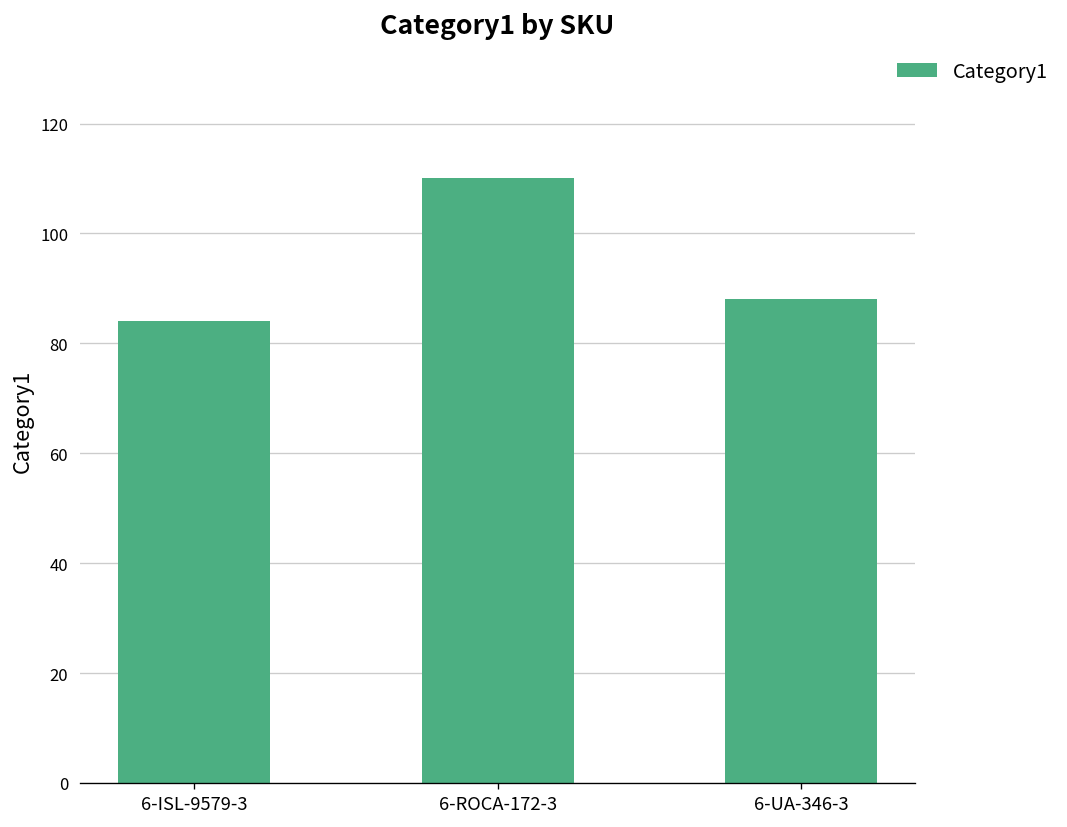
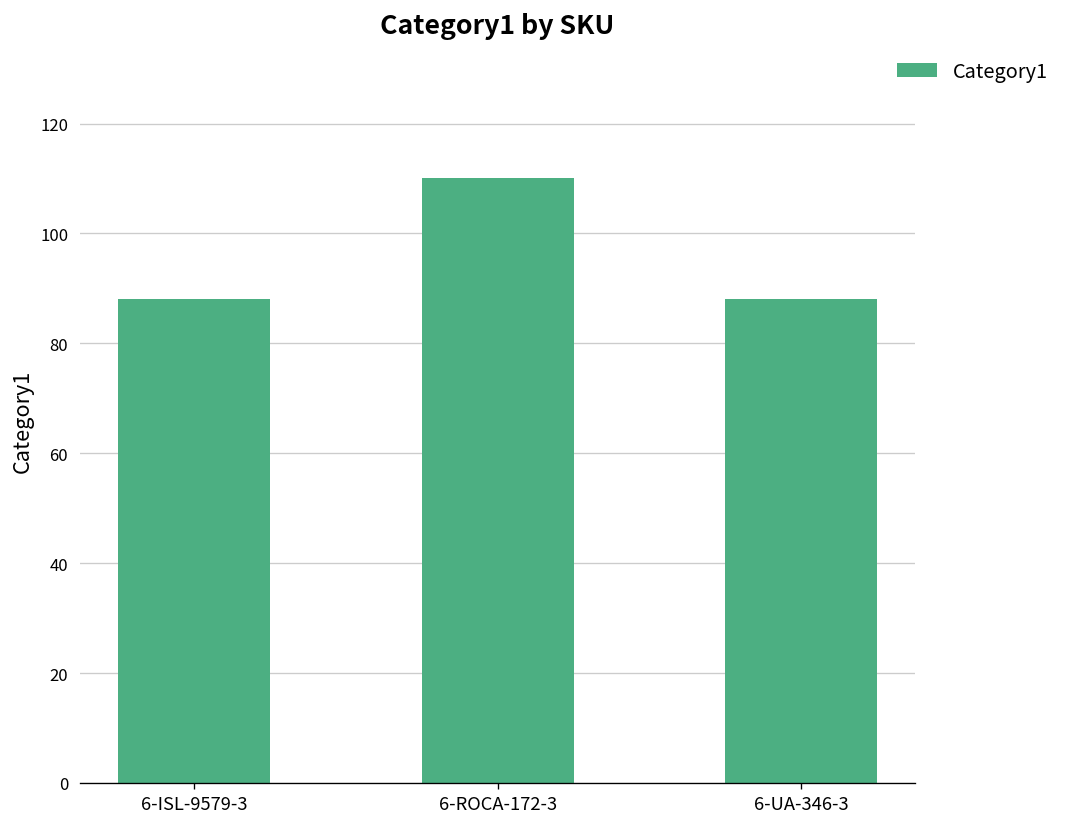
  {
-   "6-ISL-9579-3": 84,
+   "6-ISL-9579-3": 88,
    "6-ROCA-172-3": 110,
    "6-UA-346-3": 88
  }
